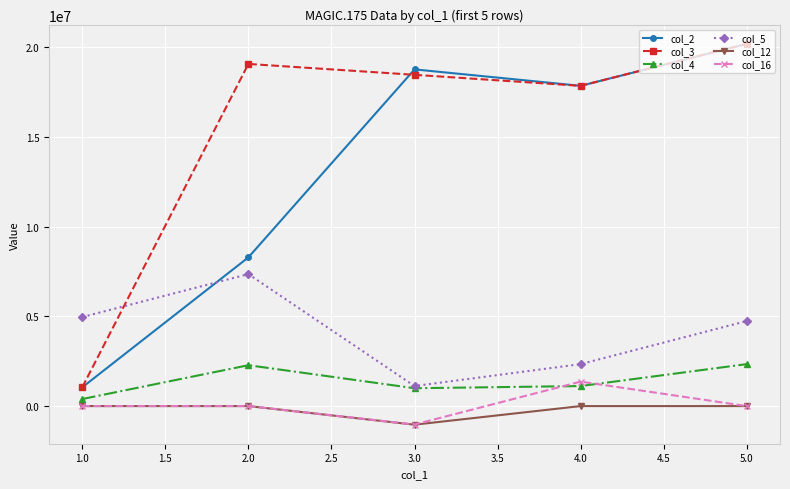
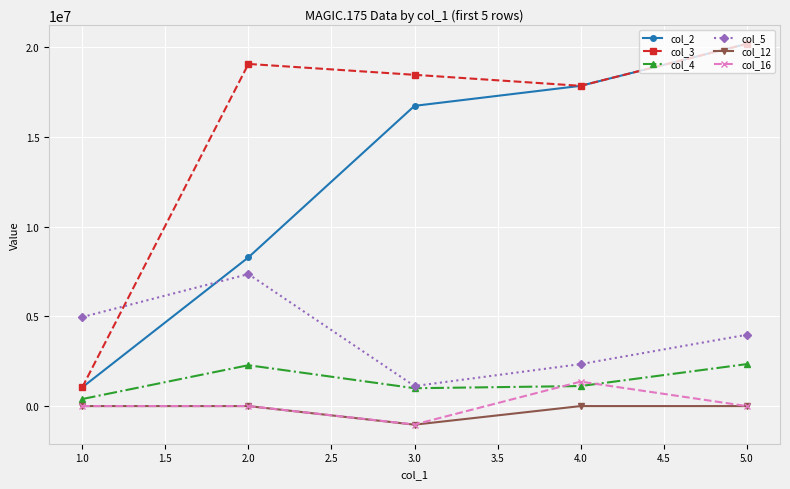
  {
    "col_2": {
      "2.0": 8300000,
-     "3.0": 18800000
+     "3.0": 16700000
    },
    "col_3": {
      "2.0": 19100000,
      "3.0": 18500000
    },
    "col_4": {
      "1.0": 400000,
      "2.0": 2300000,
      "4.0": 1100000,
      "5.0": 2300000
    },
    "col_5": {
      "1.0": 5000000,
      "2.0": 7400000,
      "4.0": 2300000,
-     "5.0": 4700000
+     "5.0": 4000000
    },
    "col_12": {
      "4.0": 0
    },
    "col_16": {
      "4.0": 1400000
    }
  }
